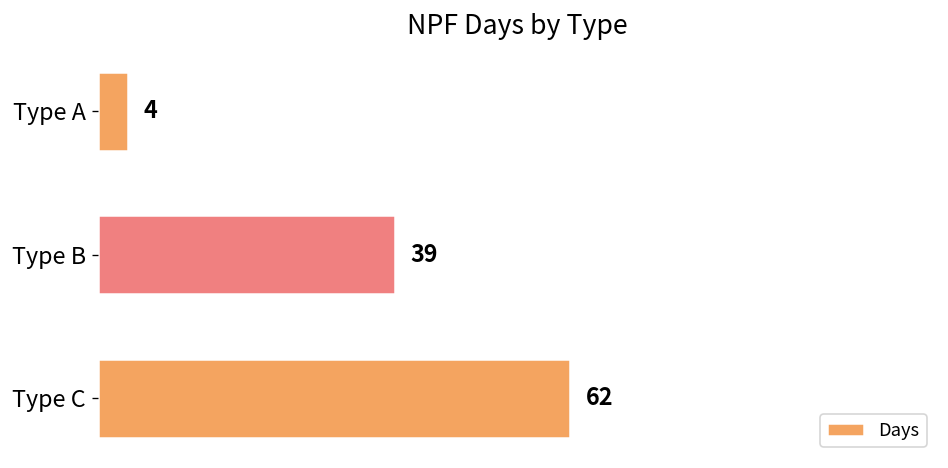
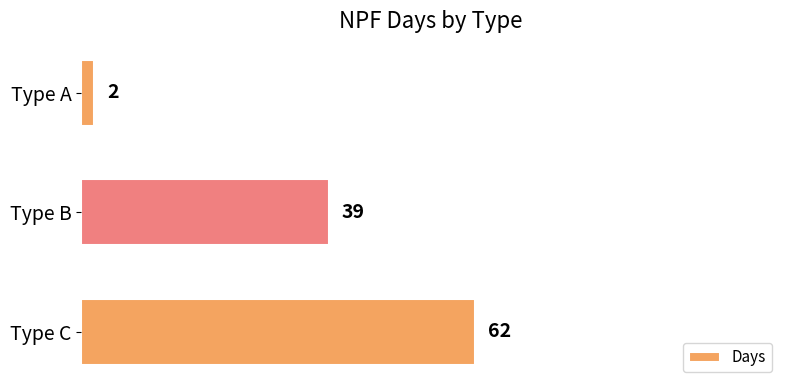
  {
-   "Type A": 4,
+   "Type A": 2,
    "Type B": 39,
    "Type C": 62
  }
